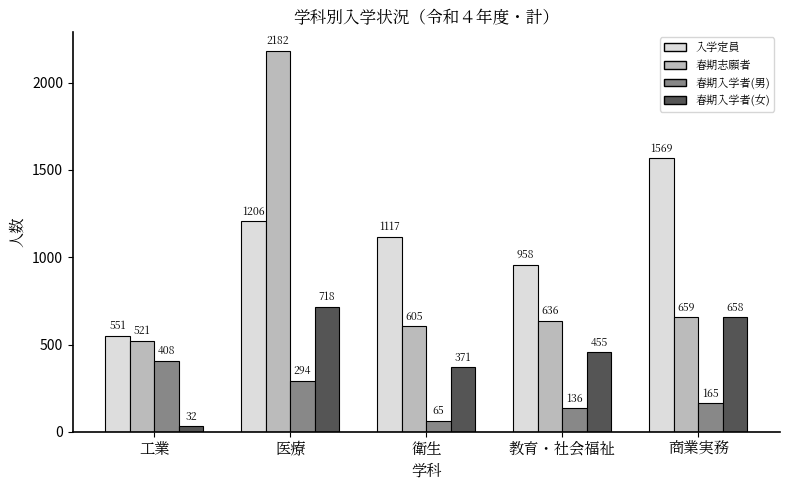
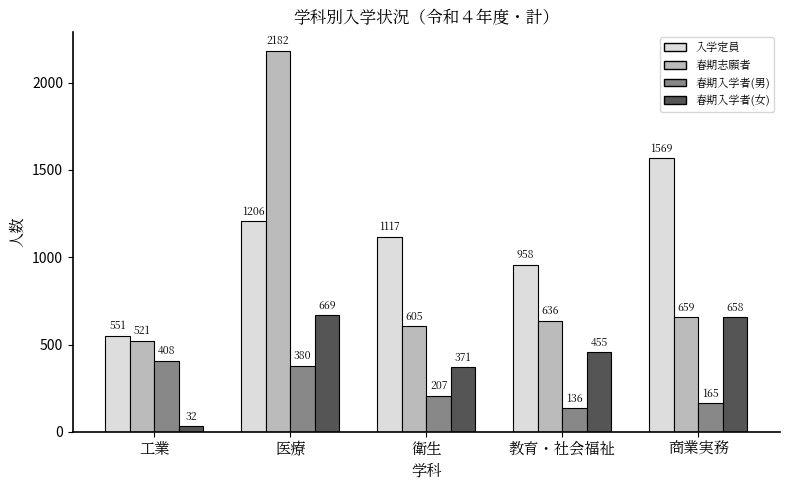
  {
    "春期入学者(男)": {
      "工業": 408,
-     "医療": 294,
-     "衛生": 65,
+     "医療": 380,
+     "衛生": 207,
      "教育・社会福祉": 136,
      "商業実務": 165
    },
    "春期入学者(女)": {
      "工業": 32,
-     "医療": 718,
+     "医療": 669,
      "衛生": 371,
      "教育・社会福祉": 455,
      "商業実務": 658
    }
  }
